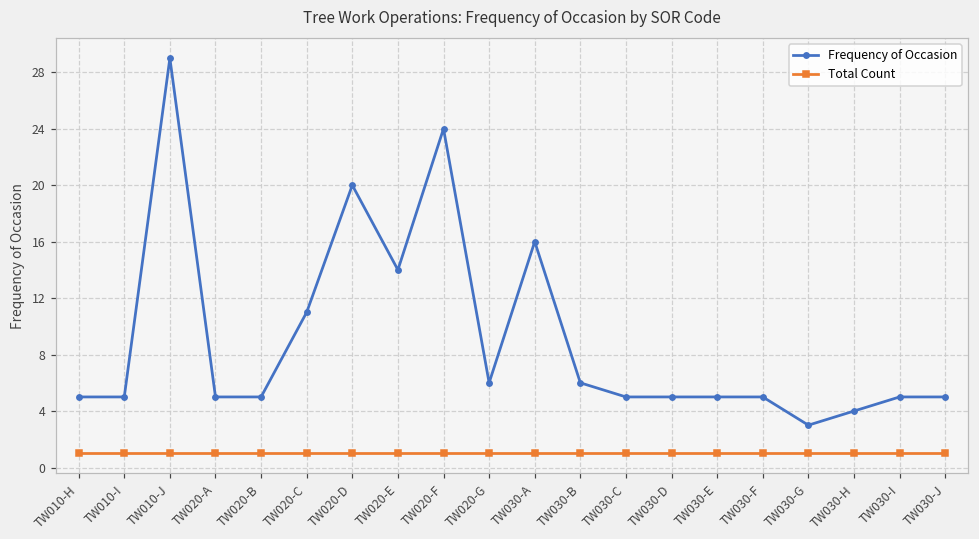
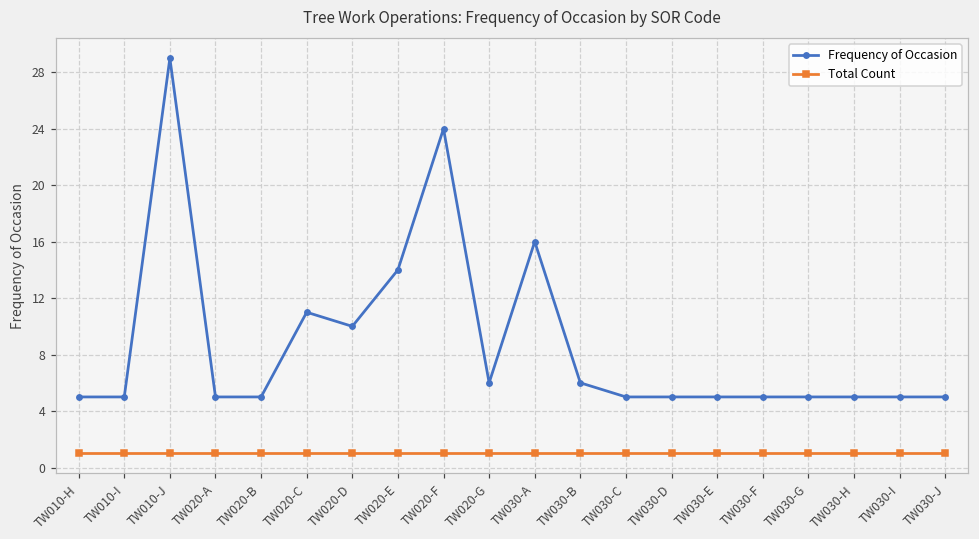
  {
    "Frequency of Occasion": {
      "TW010-H": 5,
      "TW010-I": 5,
      "TW010-J": 29,
      "TW020-A": 5,
      "TW020-B": 5,
      "TW020-C": 11,
-     "TW020-D": 20,
+     "TW020-D": 10,
      "TW020-E": 14,
      "TW020-F": 24,
      "TW020-G": 6,
      "TW030-A": 16,
      "TW030-B": 6,
      "TW030-C": 5,
      "TW030-D": 5,
      "TW030-E": 5,
      "TW030-F": 5,
-     "TW030-G": 3,
-     "TW030-H": 4,
+     "TW030-G": 5,
+     "TW030-H": 5,
      "TW030-I": 5,
      "TW030-J": 5
    },
    "Total Count": {
      "TW010-H": 1,
      "TW010-I": 1,
      "TW010-J": 1,
      "TW020-A": 1,
      "TW020-B": 1,
      "TW020-C": 1,
      "TW020-D": 1,
      "TW020-E": 1,
      "TW020-F": 1,
      "TW020-G": 1,
      "TW030-A": 1,
      "TW030-B": 1,
      "TW030-C": 1,
      "TW030-D": 1,
      "TW030-E": 1,
      "TW030-F": 1,
      "TW030-G": 1,
      "TW030-H": 1,
      "TW030-I": 1,
      "TW030-J": 1
    }
  }
